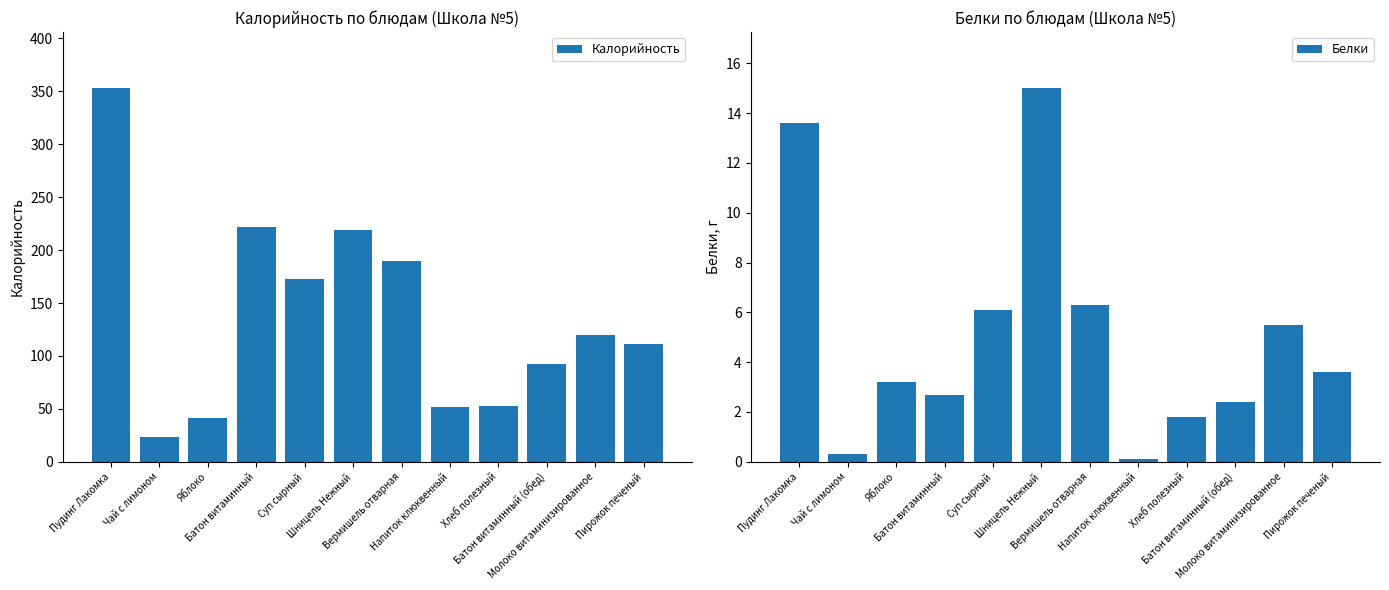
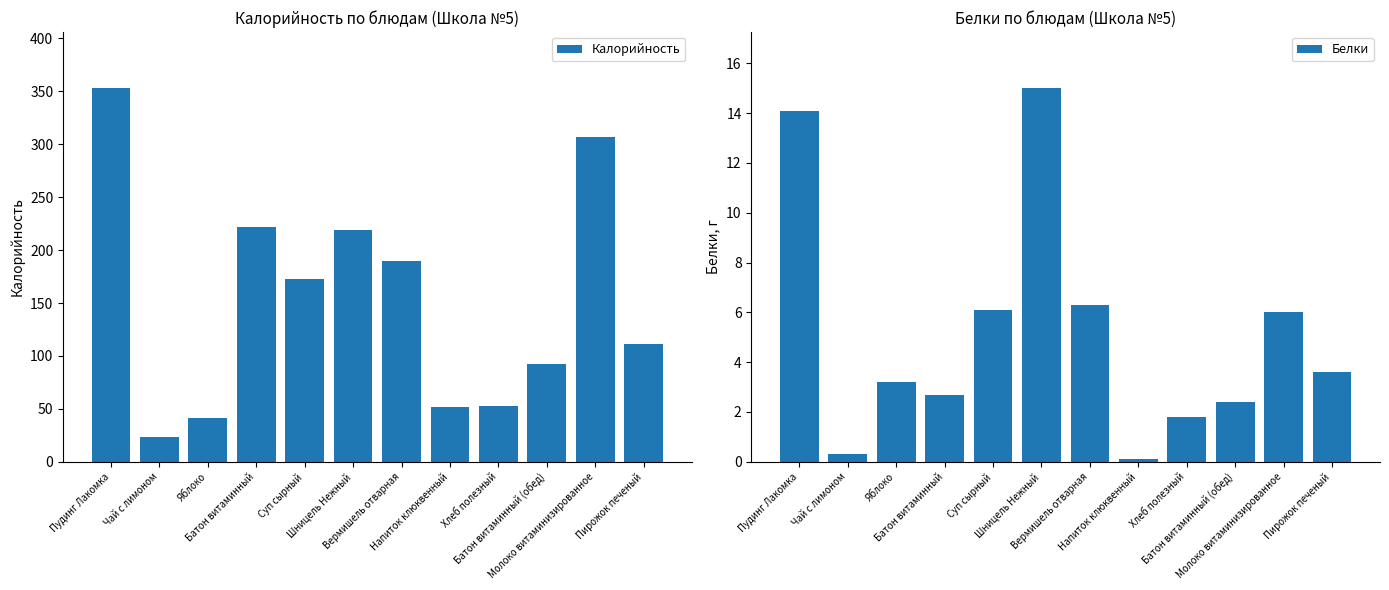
  {
    "Калорийность по блюдам (Школа №5)": {
      "Пудинг Лакомка": 353,
      "Чай с лимоном": 23,
      "Яблоко": 41,
      "Батон витаминный": 221,
      "Суп сырный": 173,
      "Шницель Нежный": 219,
      "Вермишель отварная": 190,
      "Напиток клюквенный": 52,
      "Хлеб полезный": 53,
      "Батон витаминный (обед)": 92,
-     "Молоко витаминизированное": 120,
+     "Молоко витаминизированное": 307,
      "Пирожок печеный": 111
    },
    "Белки по блюдам (Школа №5)": {
-     "Пудинг Лакомка": 13.6,
+     "Пудинг Лакомка": 14.1,
      "Чай с лимоном": 0.3,
      "Яблоко": 3.2,
      "Батон витаминный": 2.7,
      "Суп сырный": 6.1,
      "Шницель Нежный": 15.0,
      "Вермишель отварная": 6.3,
      "Хлеб полезный": 1.8,
      "Батон витаминный (обед)": 2.4,
-     "Молоко витаминизированное": 5.5,
+     "Молоко витаминизированное": 6.0,
      "Пирожок печеный": 3.6
    }
  }
